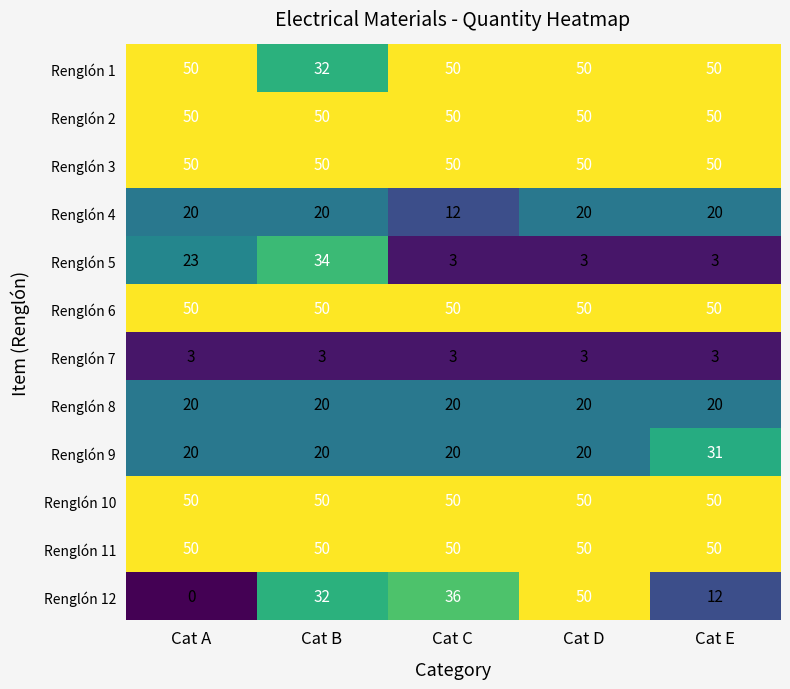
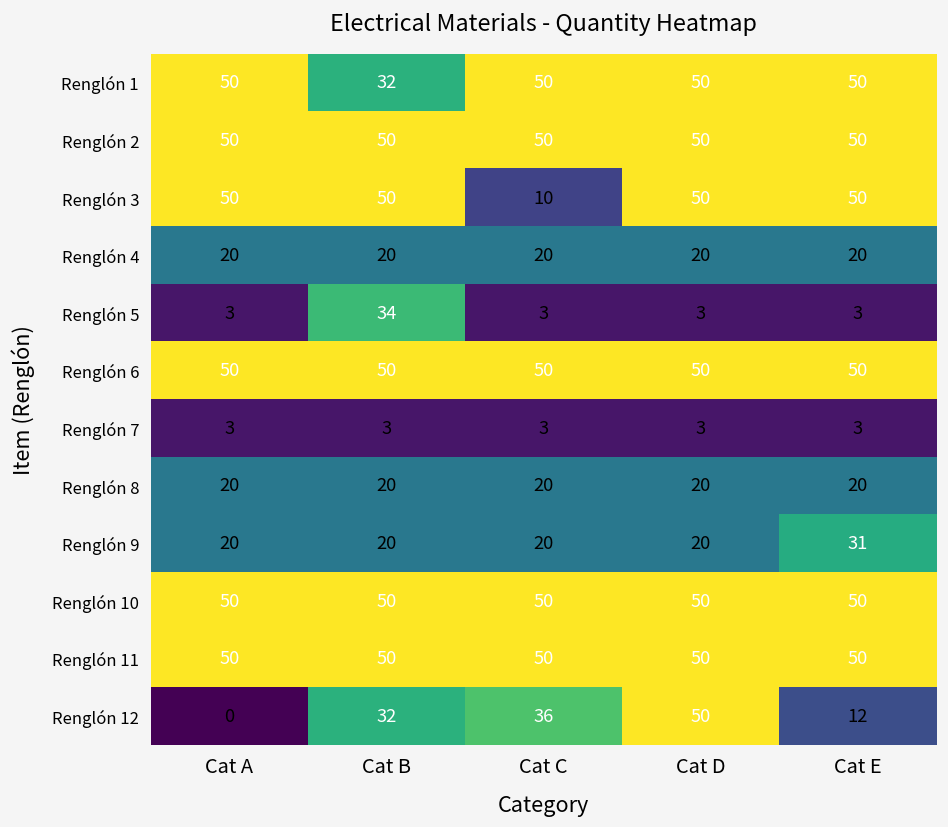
  {
    "Renglón 1": {
      "Cat A": 50,
      "Cat B": 32,
      "Cat C": 50,
      "Cat D": 50,
      "Cat E": 50
    },
    "Renglón 2": {
      "Cat A": 50,
      "Cat B": 50,
      "Cat C": 50,
      "Cat D": 50,
      "Cat E": 50
    },
    "Renglón 3": {
      "Cat A": 50,
      "Cat B": 50,
-     "Cat C": 50,
+     "Cat C": 10,
      "Cat D": 50,
      "Cat E": 50
    },
    "Renglón 4": {
      "Cat A": 20,
      "Cat B": 20,
-     "Cat C": 12,
+     "Cat C": 20,
      "Cat D": 20,
      "Cat E": 20
    },
    "Renglón 5": {
-     "Cat A": 23,
+     "Cat A": 3,
      "Cat B": 34,
      "Cat C": 3,
      "Cat D": 3,
      "Cat E": 3
    },
    "Renglón 6": {
      "Cat A": 50,
      "Cat B": 50,
      "Cat C": 50,
      "Cat D": 50,
      "Cat E": 50
    },
    "Renglón 7": {
      "Cat A": 3,
      "Cat B": 3,
      "Cat C": 3,
      "Cat D": 3,
      "Cat E": 3
    },
    "Renglón 8": {
      "Cat A": 20,
      "Cat B": 20,
      "Cat C": 20,
      "Cat D": 20,
      "Cat E": 20
    },
    "Renglón 9": {
      "Cat A": 20,
      "Cat B": 20,
      "Cat C": 20,
      "Cat D": 20,
      "Cat E": 31
    },
    "Renglón 10": {
      "Cat A": 50,
      "Cat B": 50,
      "Cat C": 50,
      "Cat D": 50,
      "Cat E": 50
    },
    "Renglón 11": {
      "Cat A": 50,
      "Cat B": 50,
      "Cat C": 50,
      "Cat D": 50,
      "Cat E": 50
    },
    "Renglón 12": {
      "Cat A": 0,
      "Cat B": 32,
      "Cat C": 36,
      "Cat D": 50,
      "Cat E": 12
    }
  }
